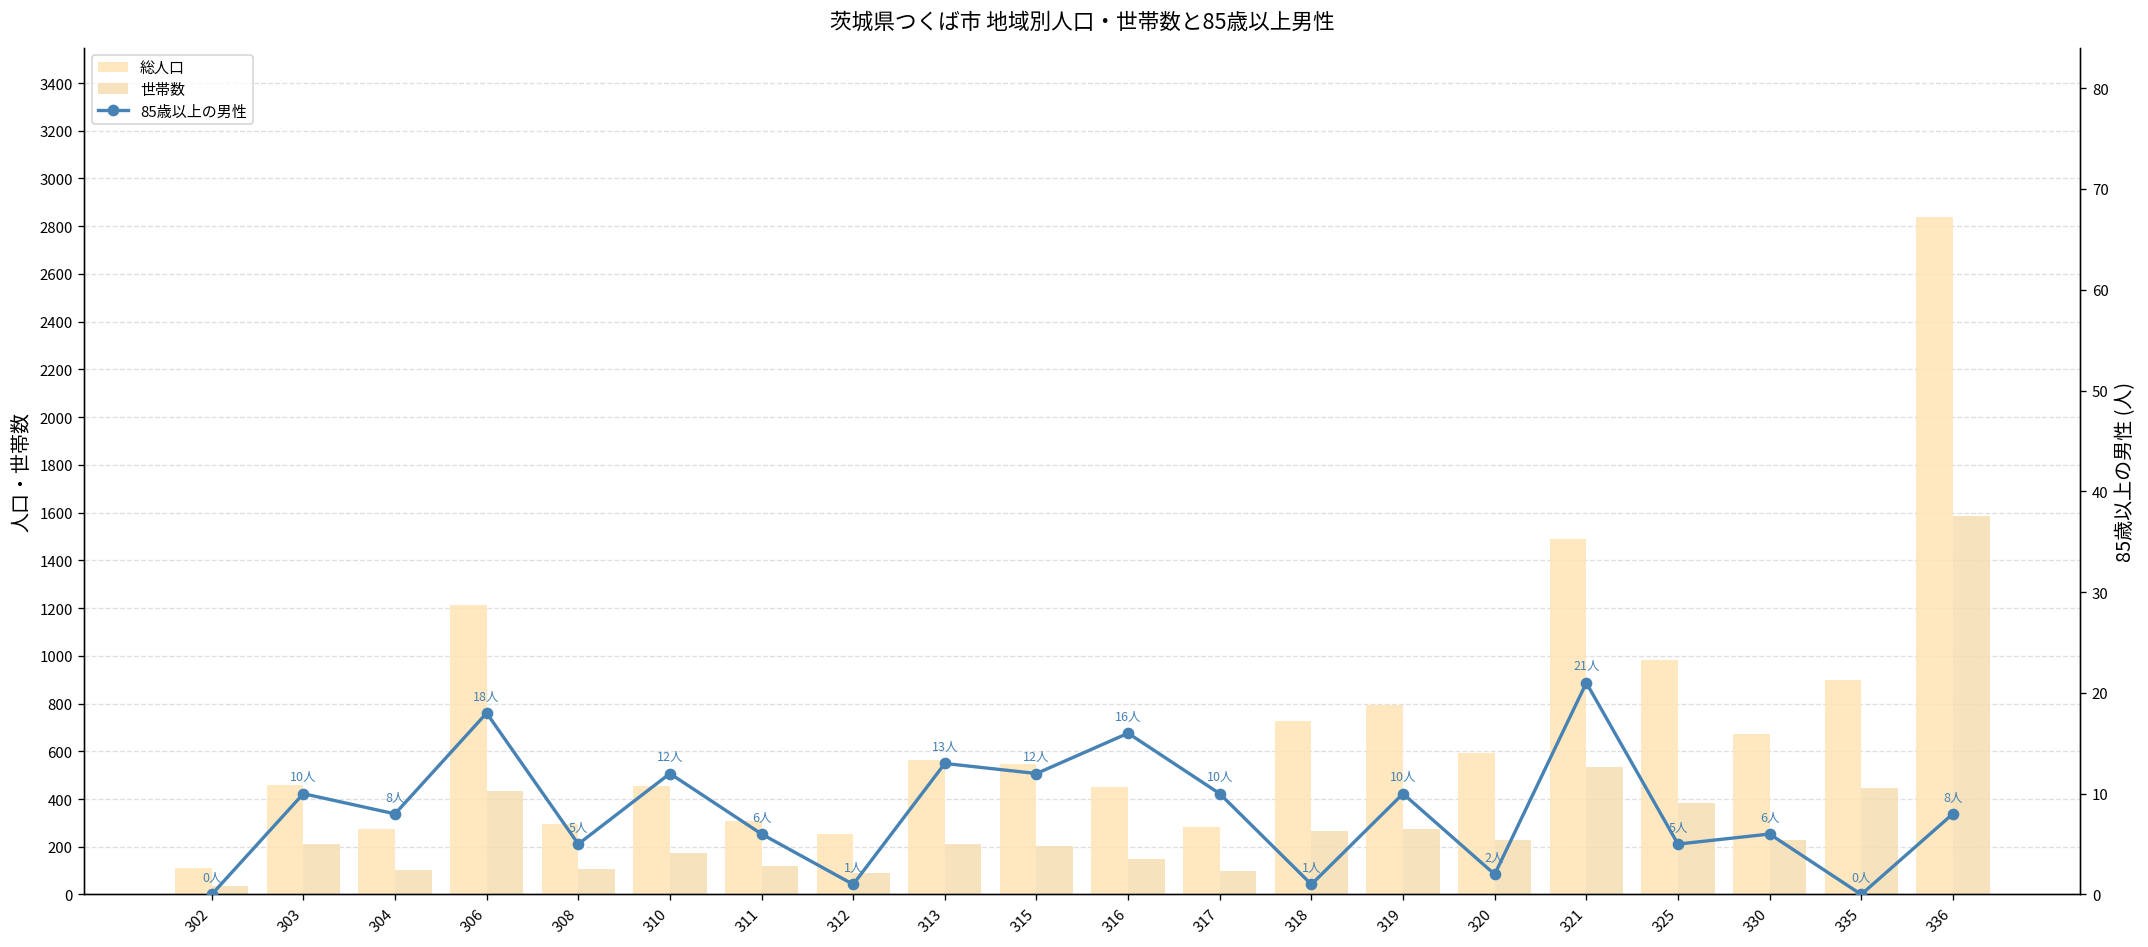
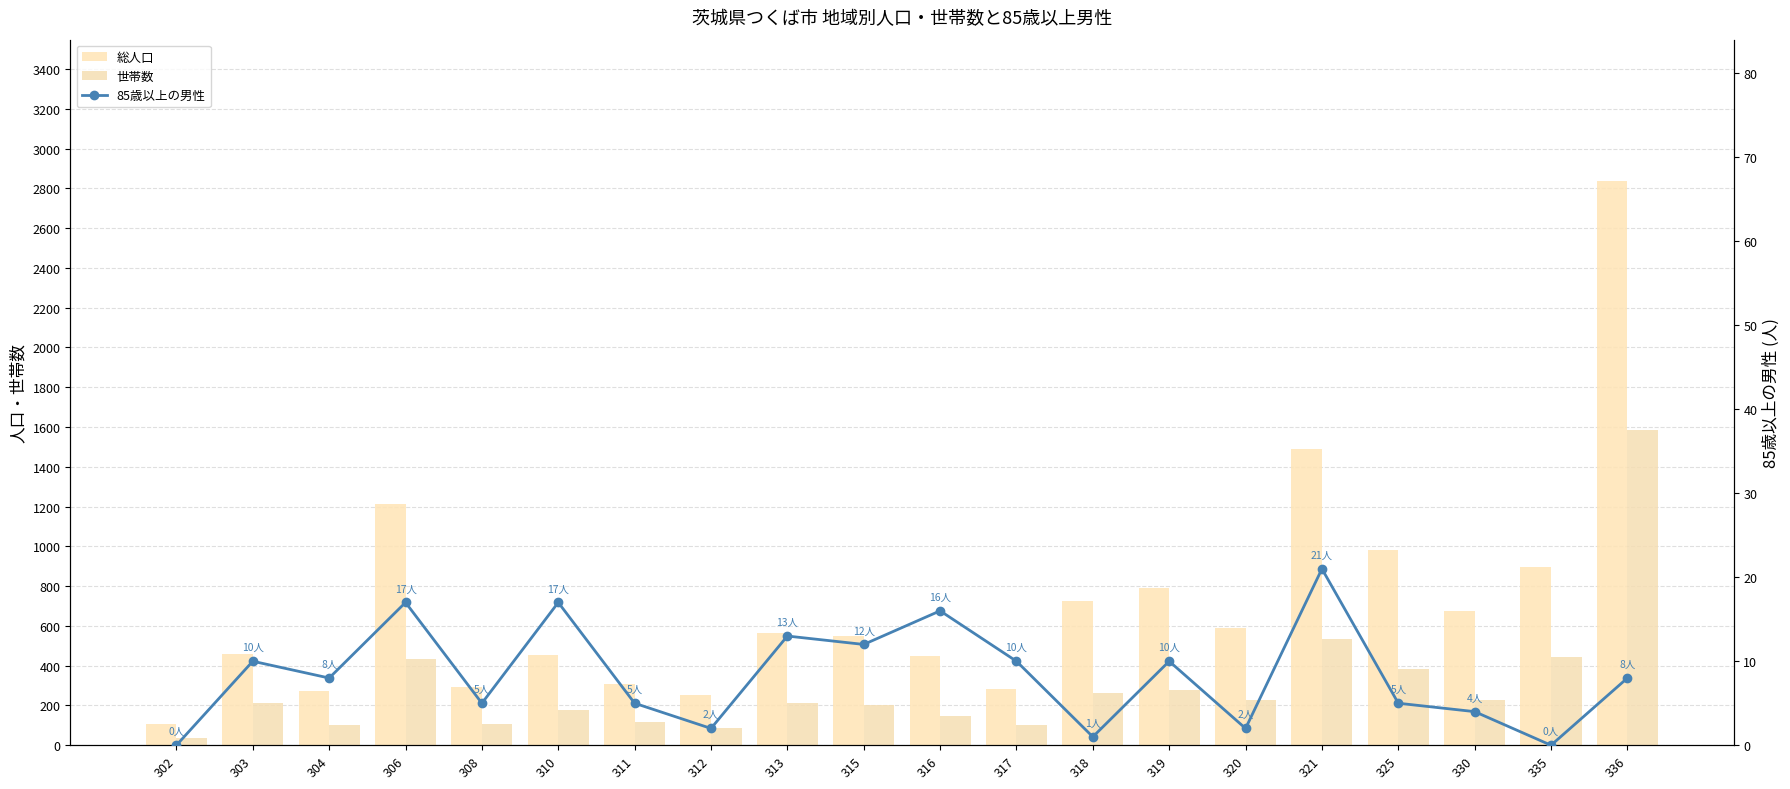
  {
    "85歳以上の男性": {
      "302": "0人",
      "303": "10人",
      "304": "8人",
-     "306": "18人",
+     "306": "17人",
      "308": "5人",
-     "310": "12人",
-     "311": "6人",
-     "312": "1人",
+     "310": "17人",
+     "311": "5人",
+     "312": "2人",
      "313": "13人",
      "315": "12人",
      "316": "16人",
      "317": "10人",
      "318": "1人",
      "319": "10人",
      "320": "2人",
      "321": "21人",
      "325": "5人",
-     "330": "6人",
+     "330": "4人",
      "335": "0人",
      "336": "8人"
    }
  }
